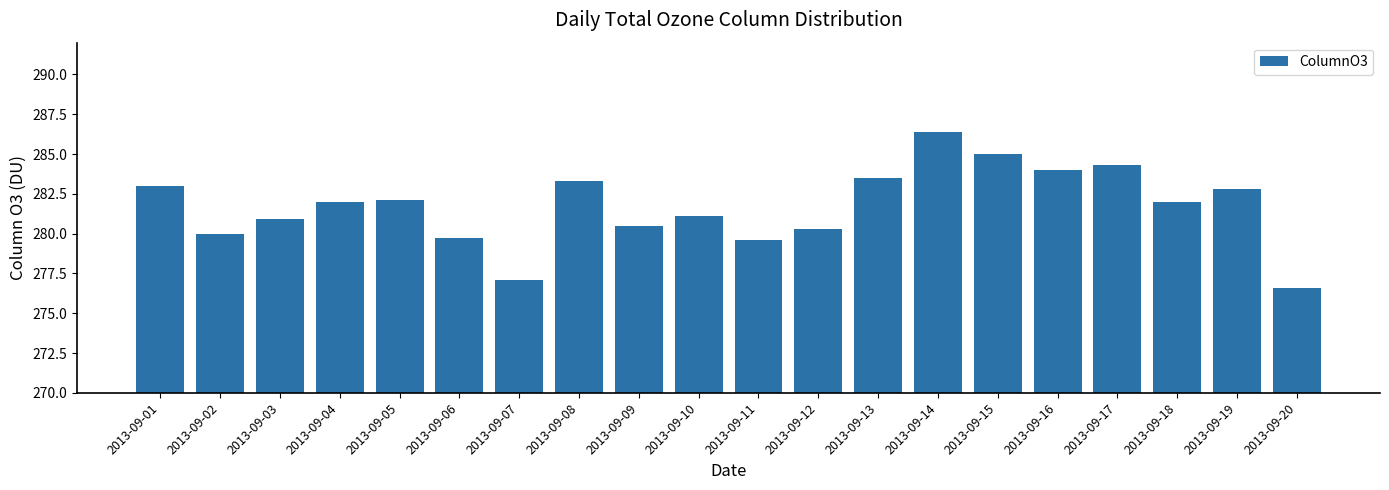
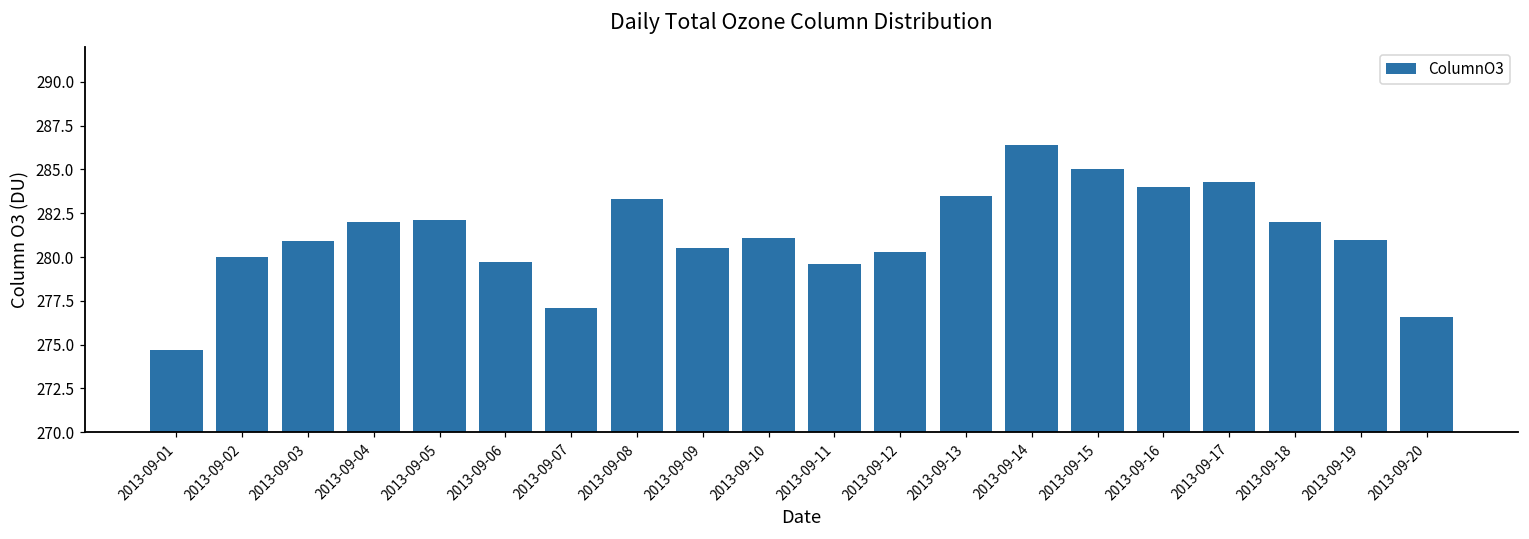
  {
-   "2013-09-01": 283.0,
+   "2013-09-01": 274.7,
    "2013-09-02": 280.0,
    "2013-09-03": 280.9,
    "2013-09-04": 282.0,
    "2013-09-05": 282.1,
    "2013-09-06": 279.7,
    "2013-09-07": 277.1,
    "2013-09-08": 283.3,
    "2013-09-09": 280.5,
    "2013-09-10": 281.1,
    "2013-09-11": 279.6,
    "2013-09-12": 280.3,
    "2013-09-13": 283.5,
    "2013-09-14": 286.4,
    "2013-09-15": 285.0,
    "2013-09-16": 284.0,
    "2013-09-17": 284.3,
    "2013-09-18": 282.0,
-   "2013-09-19": 282.8,
+   "2013-09-19": 281.0,
    "2013-09-20": 276.6
  }
